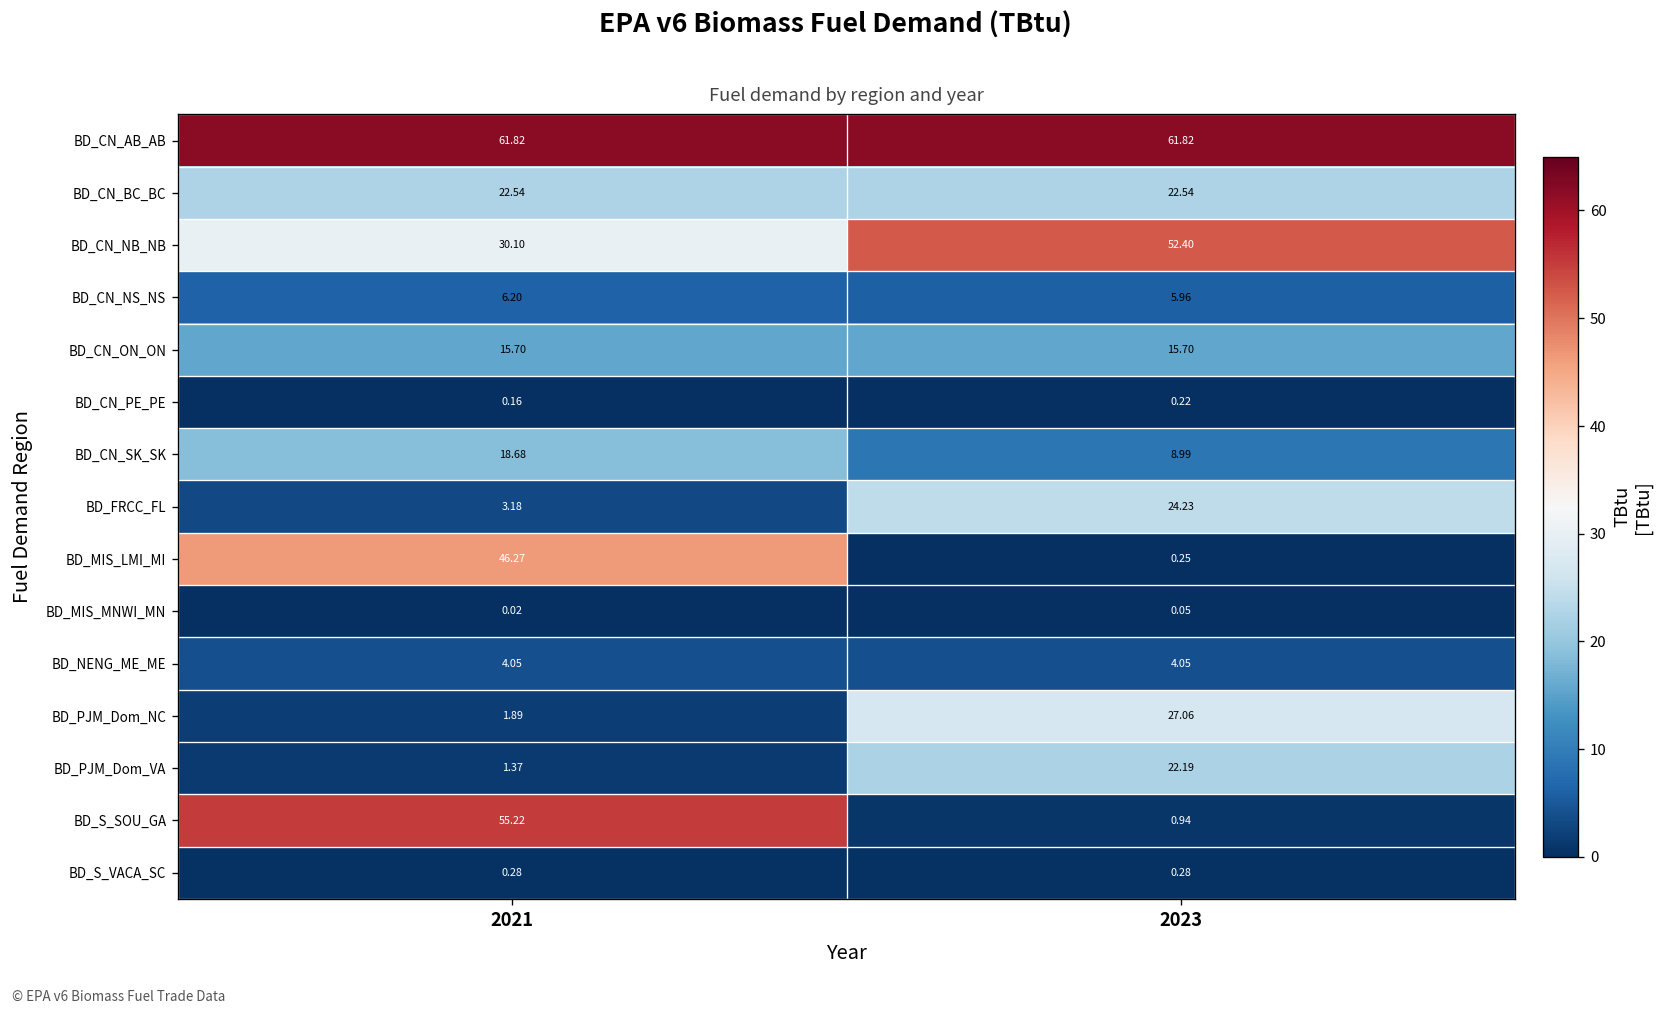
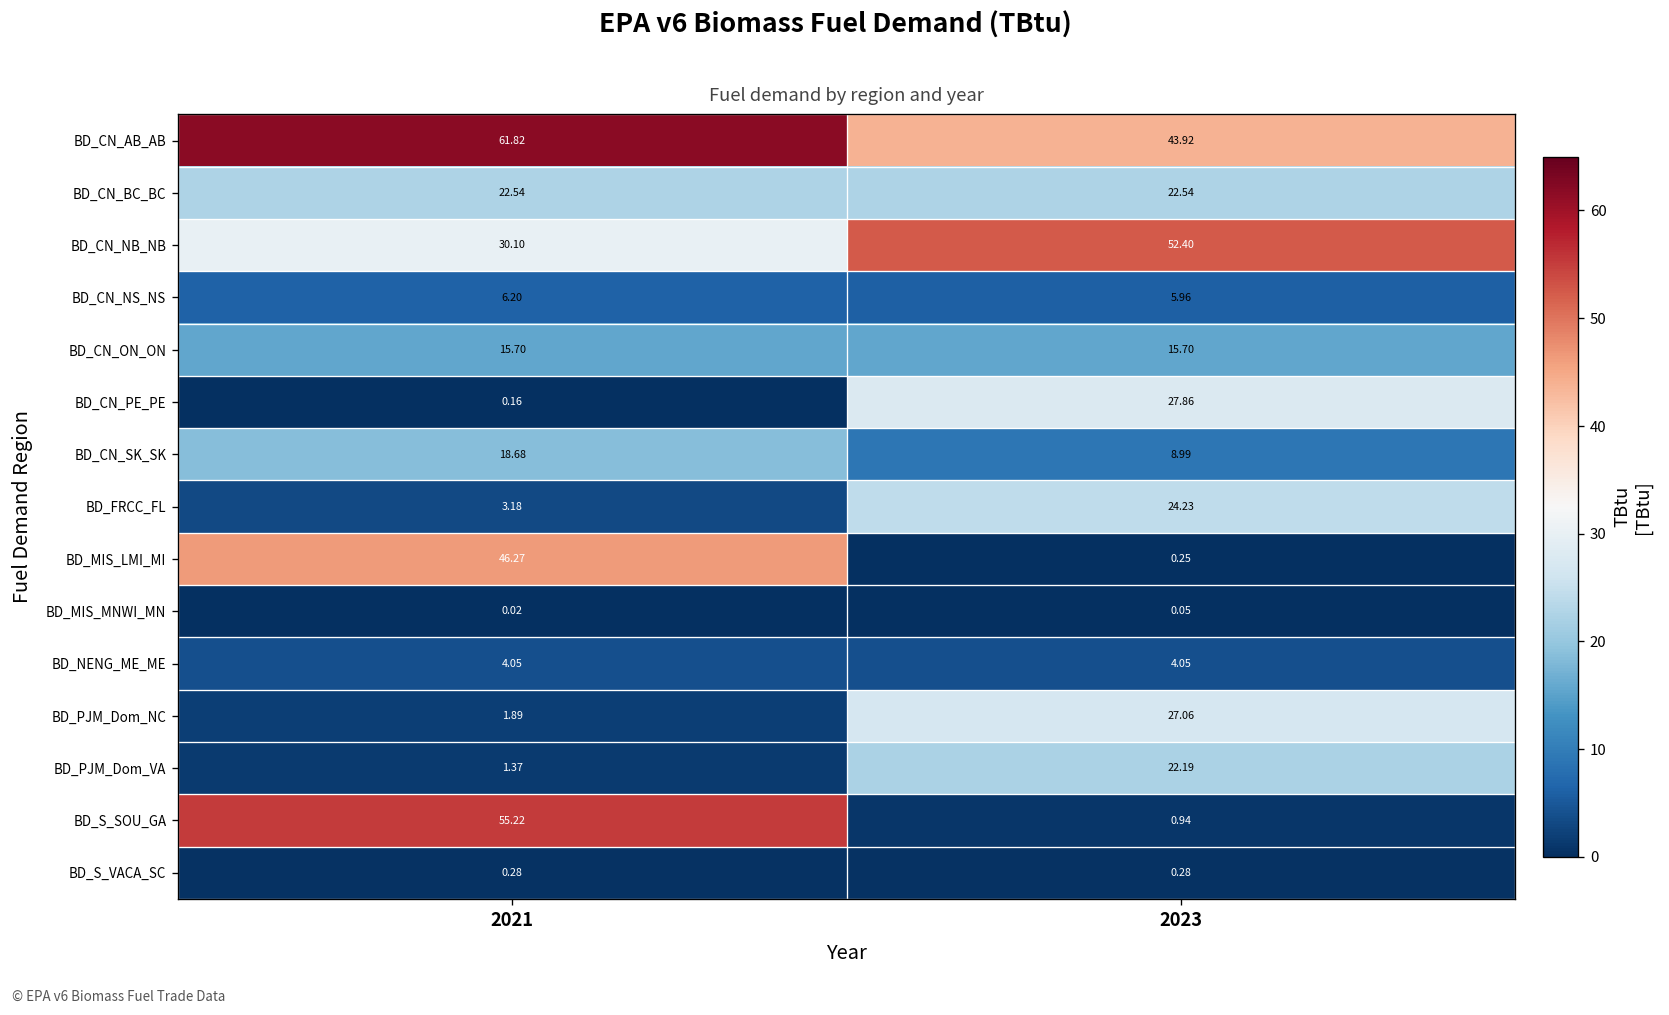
  {
    "BD_CN_AB_AB": {
      "2021": 61.82,
-     "2023": 61.82
+     "2023": 43.92
    },
    "BD_CN_BC_BC": {
      "2021": 22.54,
      "2023": 22.54
    },
    "BD_CN_NB_NB": {
      "2021": 30.10,
      "2023": 52.40
    },
    "BD_CN_NS_NS": {
      "2021": 6.20,
      "2023": 5.96
    },
    "BD_CN_ON_ON": {
      "2021": 15.70,
      "2023": 15.70
    },
    "BD_CN_PE_PE": {
      "2021": 0.16,
-     "2023": 0.22
+     "2023": 27.86
    },
    "BD_CN_SK_SK": {
      "2021": 18.68,
      "2023": 8.99
    },
    "BD_FRCC_FL": {
      "2021": 3.18,
      "2023": 24.23
    },
    "BD_MIS_LMI_MI": {
      "2021": 46.27,
      "2023": 0.25
    },
    "BD_MIS_MNWI_MN": {
      "2021": 0.02,
      "2023": 0.05
    },
    "BD_NENG_ME_ME": {
      "2021": 4.05,
      "2023": 4.05
    },
    "BD_PJM_Dom_NC": {
      "2021": 1.89,
      "2023": 27.06
    },
    "BD_PJM_Dom_VA": {
      "2021": 1.37,
      "2023": 22.19
    },
    "BD_S_SOU_GA": {
      "2021": 55.22,
      "2023": 0.94
    },
    "BD_S_VACA_SC": {
      "2021": 0.28,
      "2023": 0.28
    }
  }
